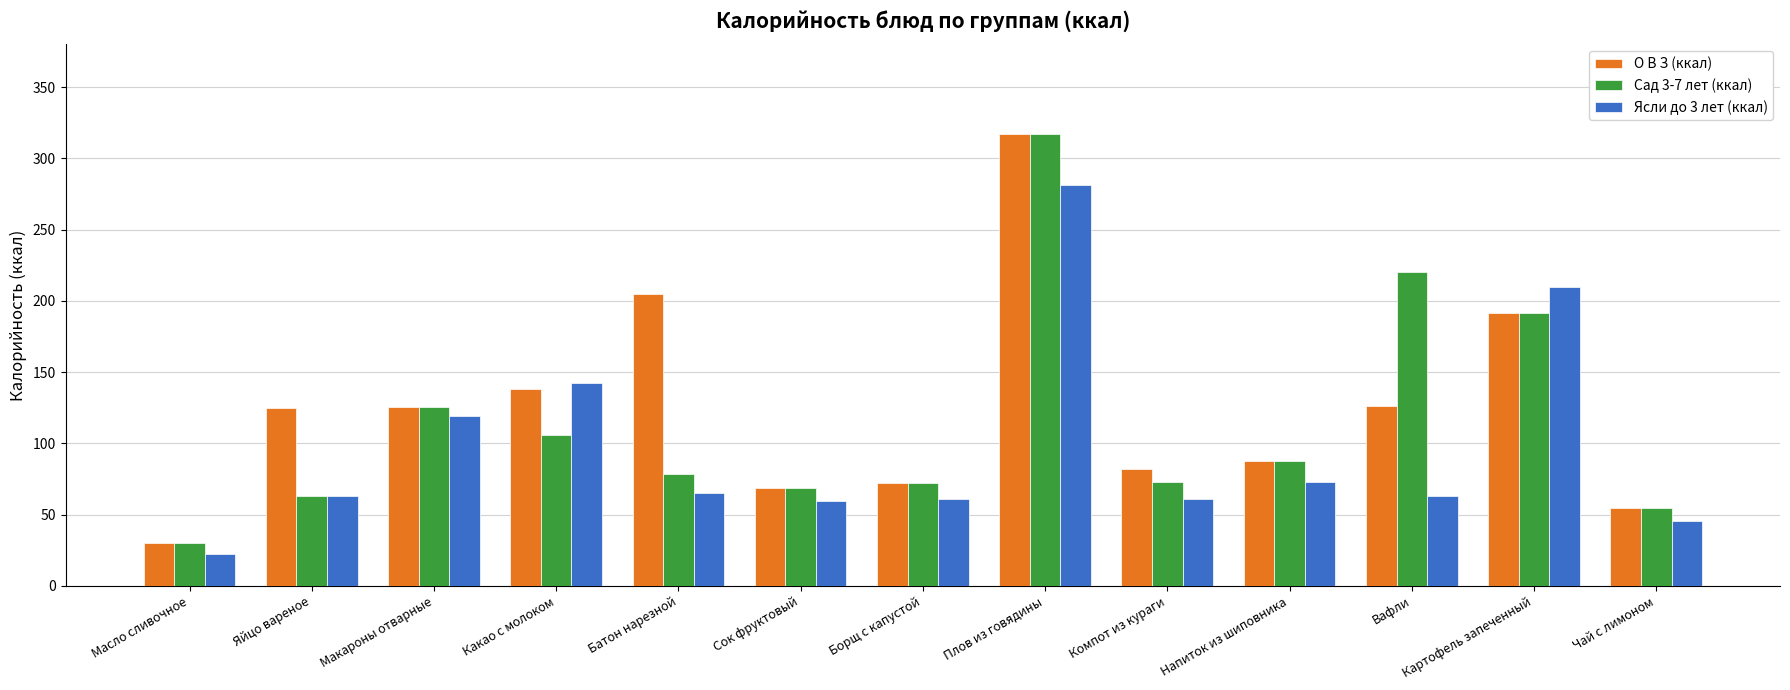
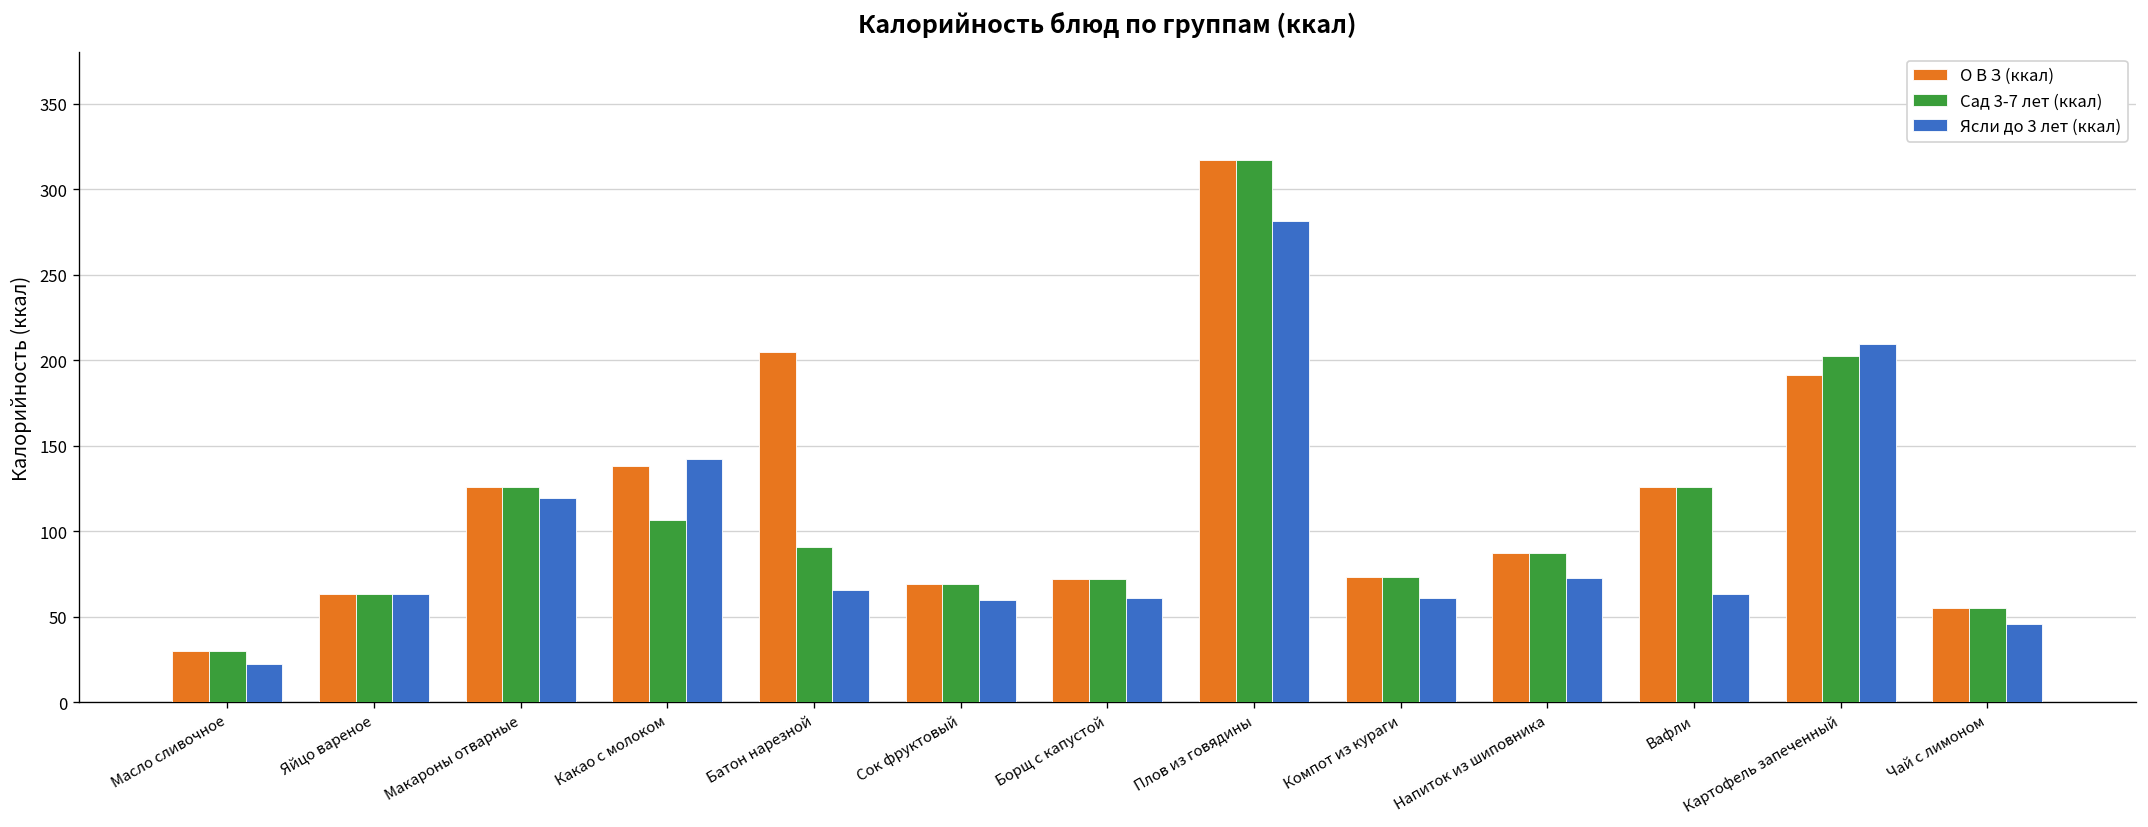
  {
    "О В З (ккал)": {
      "Масло сливочное": 30,
-     "Яйцо вареное": 125,
+     "Яйцо вареное": 63,
      "Макароны отварные": 126,
      "Какао с молоком": 138,
      "Батон нарезной": 205,
      "Сок фруктовый": 69,
      "Борщ с капустой": 72,
      "Плов из говядины": 317,
-     "Компот из кураги": 82,
+     "Компот из кураги": 73,
      "Напиток из шиповника": 87,
      "Вафли": 126,
      "Картофель запеченный": 192,
      "Чай с лимоном": 55
    },
    "Сад 3-7 лет (ккал)": {
      "Масло сливочное": 30,
      "Яйцо вареное": 63,
      "Макароны отварные": 126,
      "Какао с молоком": 106,
-     "Батон нарезной": 79,
+     "Батон нарезной": 91,
      "Сок фруктовый": 69,
      "Борщ с капустой": 72,
      "Плов из говядины": 317,
      "Компот из кураги": 73,
      "Напиток из шиповника": 87,
-     "Вафли": 220,
-     "Картофель запеченный": 192,
+     "Вафли": 126,
+     "Картофель запеченный": 202,
      "Чай с лимоном": 55
    },
    "Ясли до 3 лет (ккал)": {
      "Масло сливочное": 22,
      "Яйцо вареное": 63,
      "Макароны отварные": 120,
      "Какао с молоком": 142,
      "Батон нарезной": 66,
      "Сок фруктовый": 60,
      "Борщ с капустой": 61,
      "Плов из говядины": 282,
      "Компот из кураги": 61,
      "Напиток из шиповника": 73,
      "Вафли": 63,
      "Картофель запеченный": 210,
      "Чай с лимоном": 46
    }
  }
